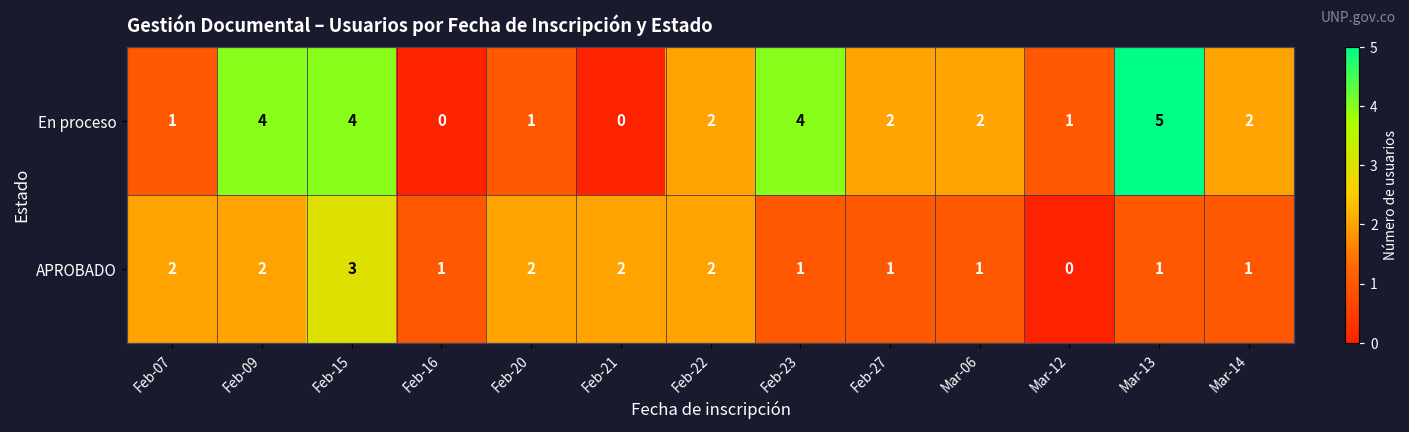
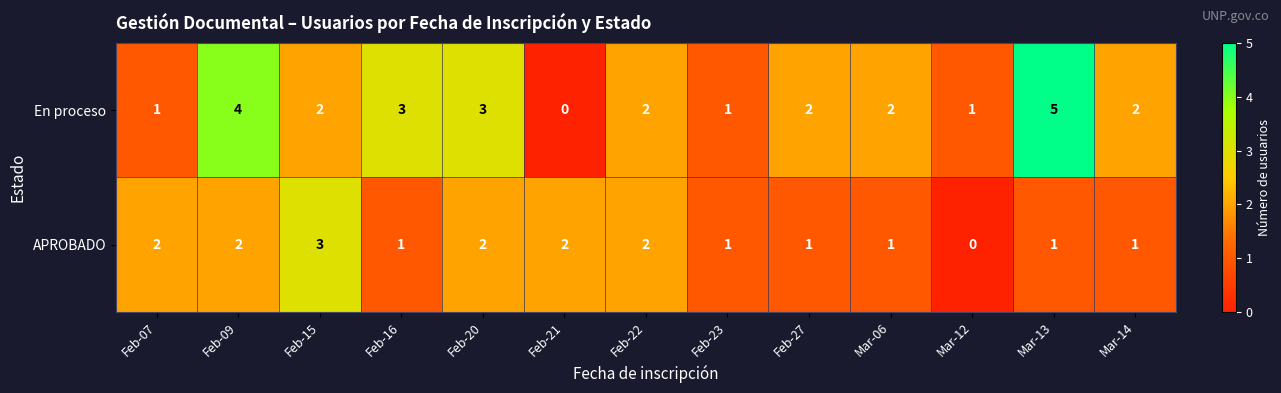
  {
    "En proceso": {
      "Feb-07": 1,
      "Feb-09": 4,
-     "Feb-15": 4,
-     "Feb-16": 0,
-     "Feb-20": 1,
+     "Feb-15": 2,
+     "Feb-16": 3,
+     "Feb-20": 3,
      "Feb-21": 0,
      "Feb-22": 2,
-     "Feb-23": 4,
+     "Feb-23": 1,
      "Feb-27": 2,
      "Mar-06": 2,
      "Mar-12": 1,
      "Mar-13": 5,
      "Mar-14": 2
    },
    "APROBADO": {
      "Feb-07": 2,
      "Feb-09": 2,
      "Feb-15": 3,
      "Feb-16": 1,
      "Feb-20": 2,
      "Feb-21": 2,
      "Feb-22": 2,
      "Feb-23": 1,
      "Feb-27": 1,
      "Mar-06": 1,
      "Mar-12": 0,
      "Mar-13": 1,
      "Mar-14": 1
    }
  }
